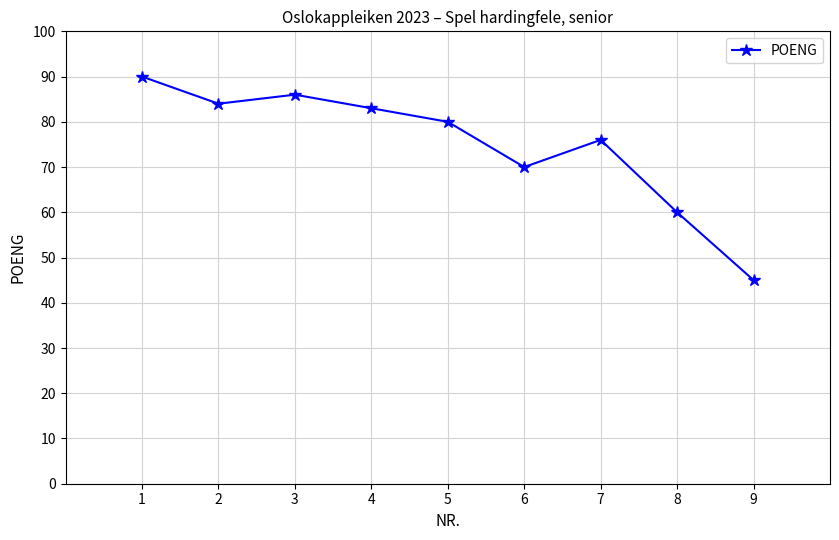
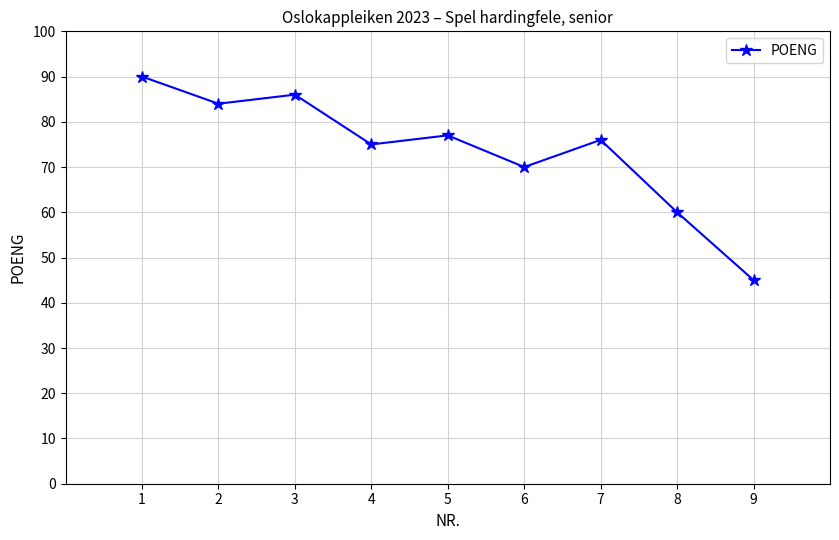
  {
    "1": 90,
    "2": 84,
    "3": 86,
-   "4": 83,
-   "5": 80,
+   "4": 75,
+   "5": 77,
    "6": 70,
    "7": 76,
    "8": 60,
    "9": 45
  }
